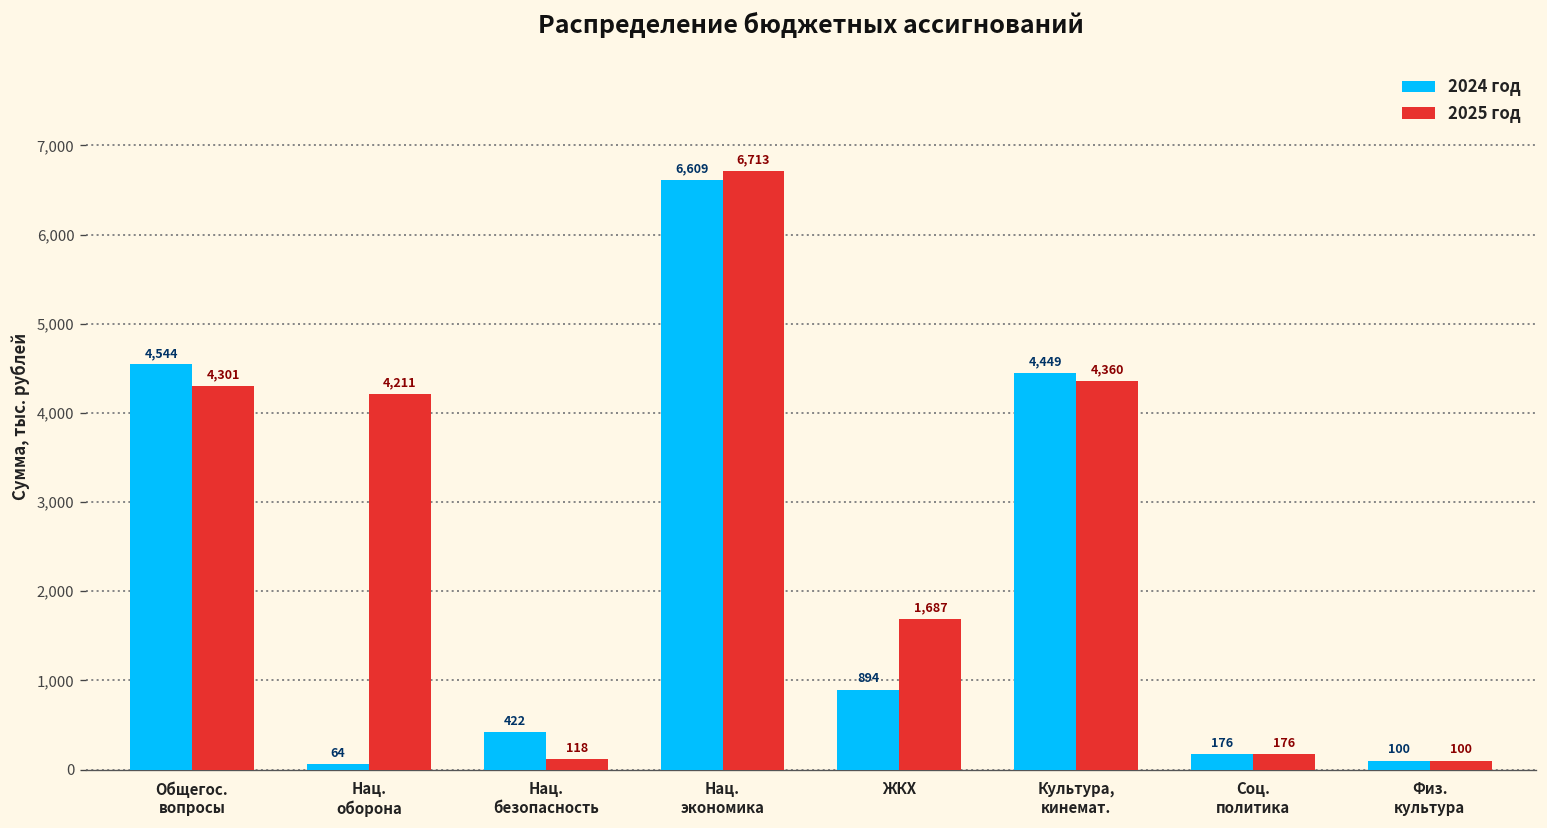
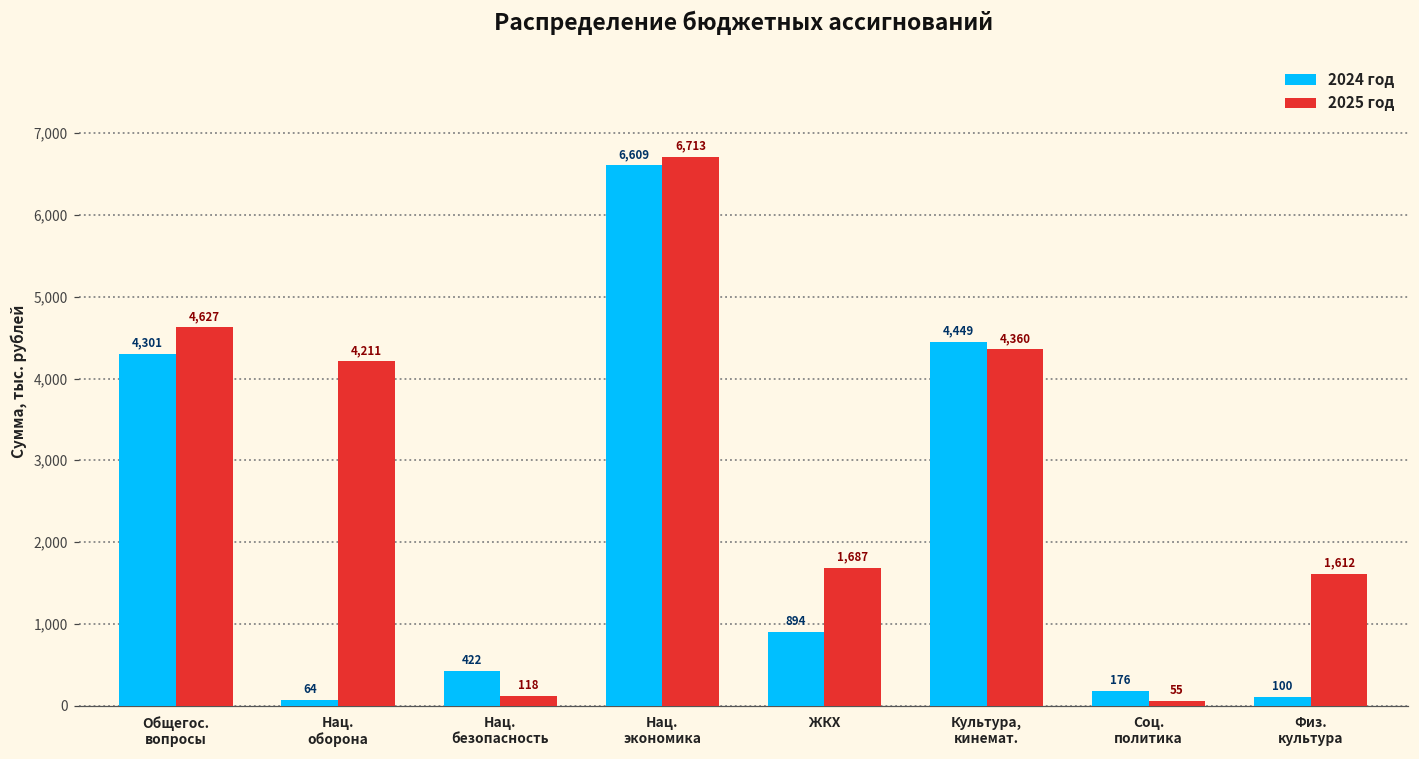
  {
    "2024 год": {
-     "Общегос. вопросы": "4,544",
+     "Общегос. вопросы": "4,301",
      "Нац. оборона": "64",
      "Нац. безопасность": "422",
      "Нац. экономика": "6,609",
      "ЖКХ": "894",
      "Культура, кинемат.": "4,449",
      "Соц. политика": "176",
      "Физ. культура": "100"
    },
    "2025 год": {
-     "Общегос. вопросы": "4,301",
+     "Общегос. вопросы": "4,627",
      "Нац. оборона": "4,211",
      "Нац. безопасность": "118",
      "Нац. экономика": "6,713",
      "ЖКХ": "1,687",
      "Культура, кинемат.": "4,360",
-     "Соц. политика": "176",
-     "Физ. культура": "100"
+     "Соц. политика": "55",
+     "Физ. культура": "1,612"
    }
  }
